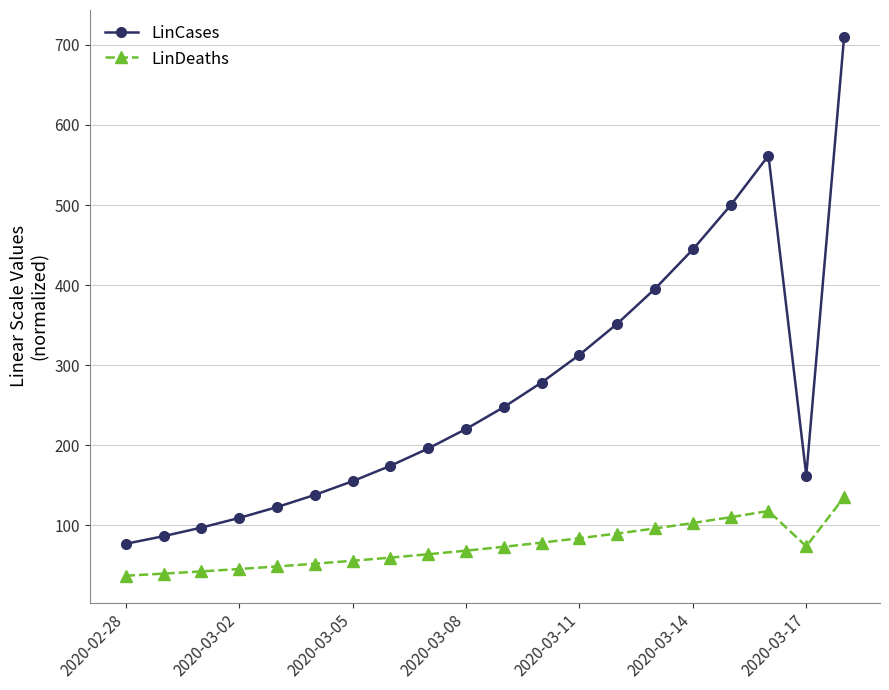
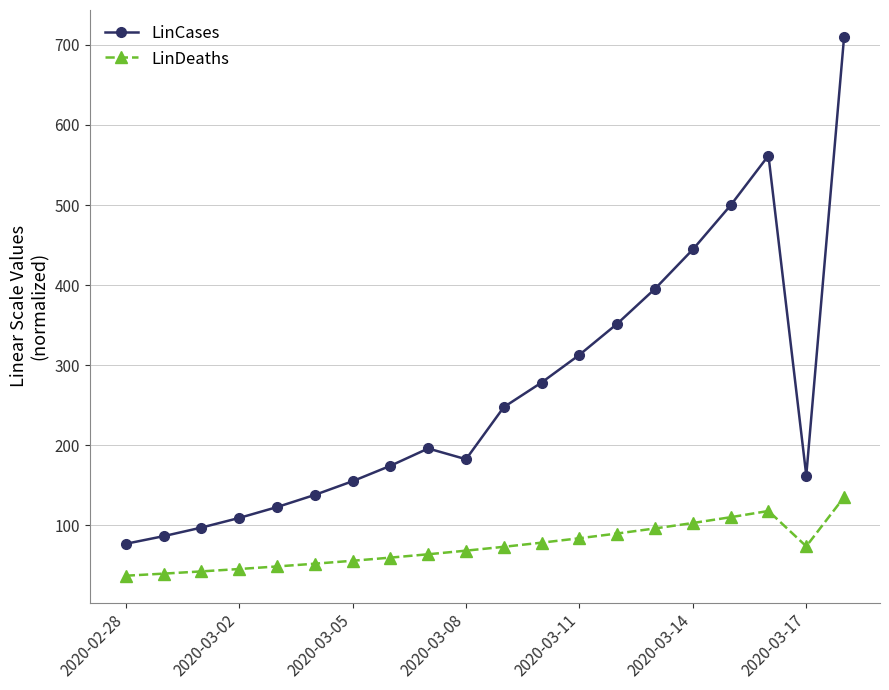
  {
    "LinCases": {
      "2020-02-28": 80,
      "2020-03-02": 110,
      "2020-03-05": 150,
-     "2020-03-08": 220,
+     "2020-03-08": 180,
      "2020-03-11": 310,
      "2020-03-14": 440,
      "2020-03-17": 160
    },
    "LinDeaths": {
      "2020-02-28": 40,
      "2020-03-02": 50,
      "2020-03-05": 60,
      "2020-03-08": 70,
      "2020-03-11": 80,
      "2020-03-14": 100,
      "2020-03-17": 70
    }
  }
